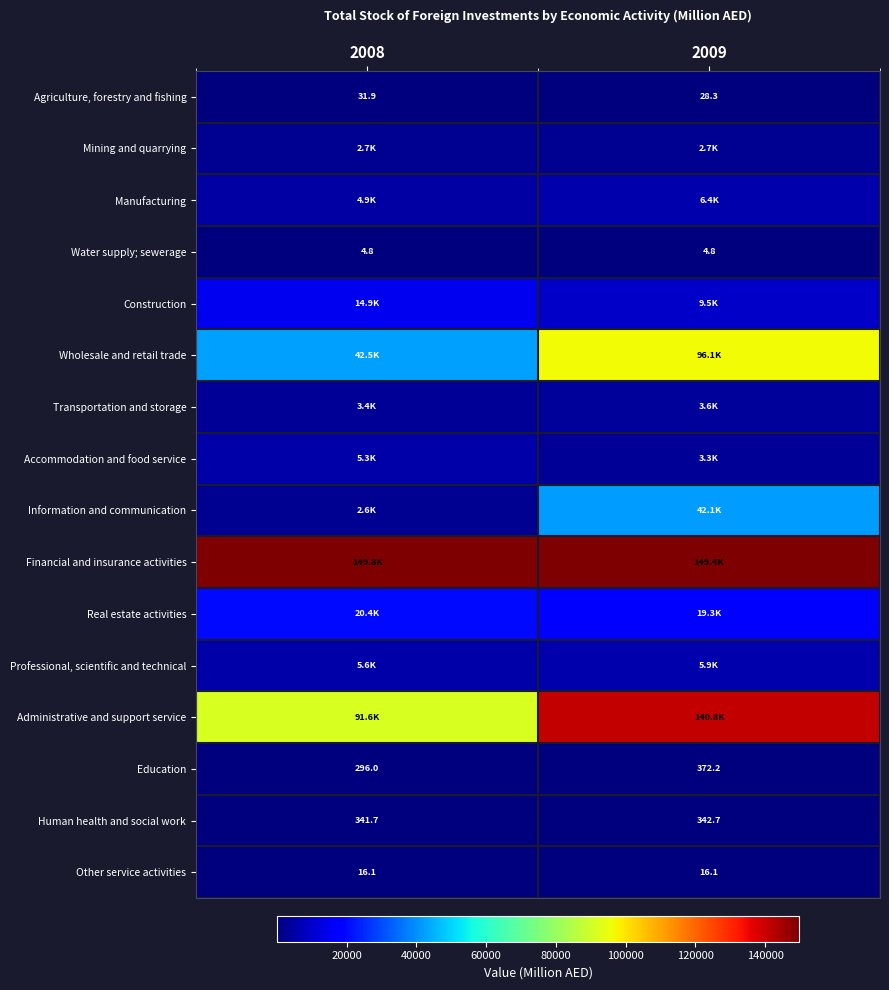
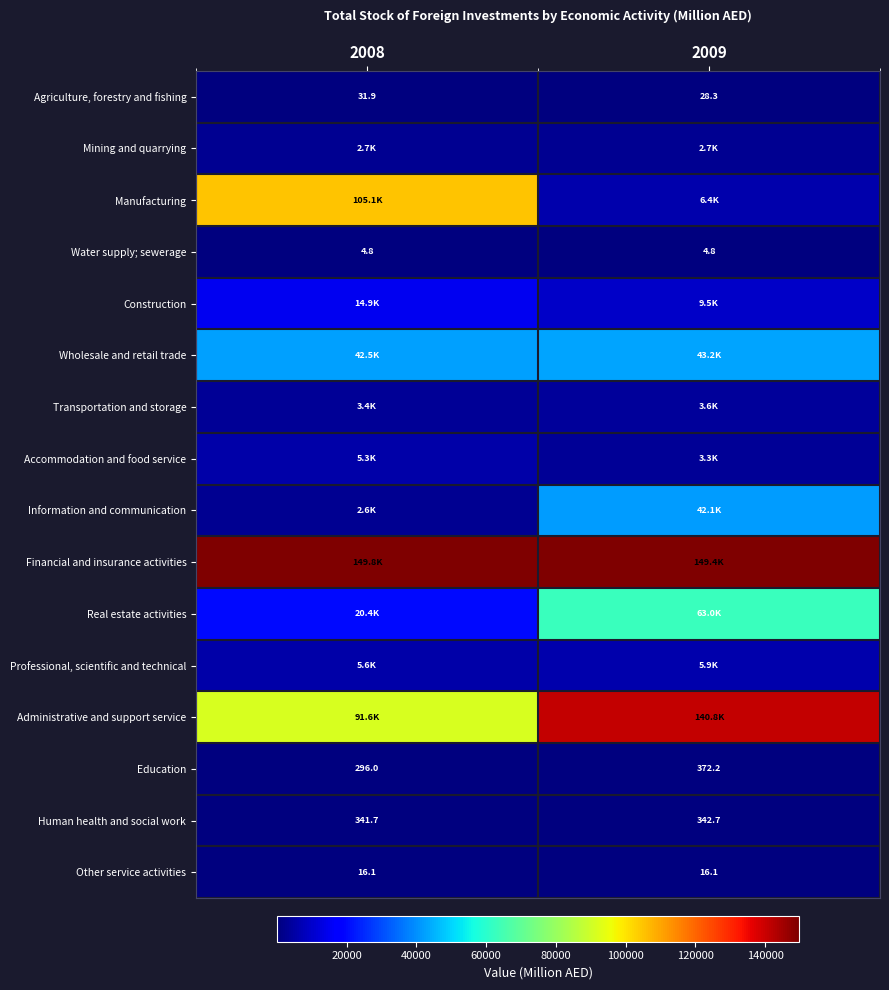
  {
    "Agriculture, forestry and fishing": {
      "2008": "31.9",
      "2009": "28.3"
    },
    "Mining and quarrying": {
      "2008": "2.7K",
      "2009": "2.7K"
    },
    "Manufacturing": {
-     "2008": "4.9K",
+     "2008": "105.1K",
      "2009": "6.4K"
    },
    "Water supply; sewerage": {
      "2008": "4.8",
      "2009": "4.8"
    },
    "Construction": {
      "2008": "14.9K",
      "2009": "9.5K"
    },
    "Wholesale and retail trade": {
      "2008": "42.5K",
-     "2009": "96.1K"
+     "2009": "43.2K"
    },
    "Transportation and storage": {
      "2008": "3.4K",
      "2009": "3.6K"
    },
    "Accommodation and food service": {
      "2008": "5.3K",
      "2009": "3.3K"
    },
    "Information and communication": {
      "2008": "2.6K",
      "2009": "42.1K"
    },
    "Financial and insurance activities": {
      "2008": "149.8K",
      "2009": "149.4K"
    },
    "Real estate activities": {
      "2008": "20.4K",
-     "2009": "19.3K"
+     "2009": "63.0K"
    },
    "Professional, scientific and technical": {
      "2008": "5.6K",
      "2009": "5.9K"
    },
    "Administrative and support service": {
      "2008": "91.6K",
      "2009": "140.8K"
    },
    "Education": {
      "2008": "296.0",
      "2009": "372.2"
    },
    "Human health and social work": {
      "2008": "341.7",
      "2009": "342.7"
    },
    "Other service activities": {
      "2008": "16.1",
      "2009": "16.1"
    }
  }
